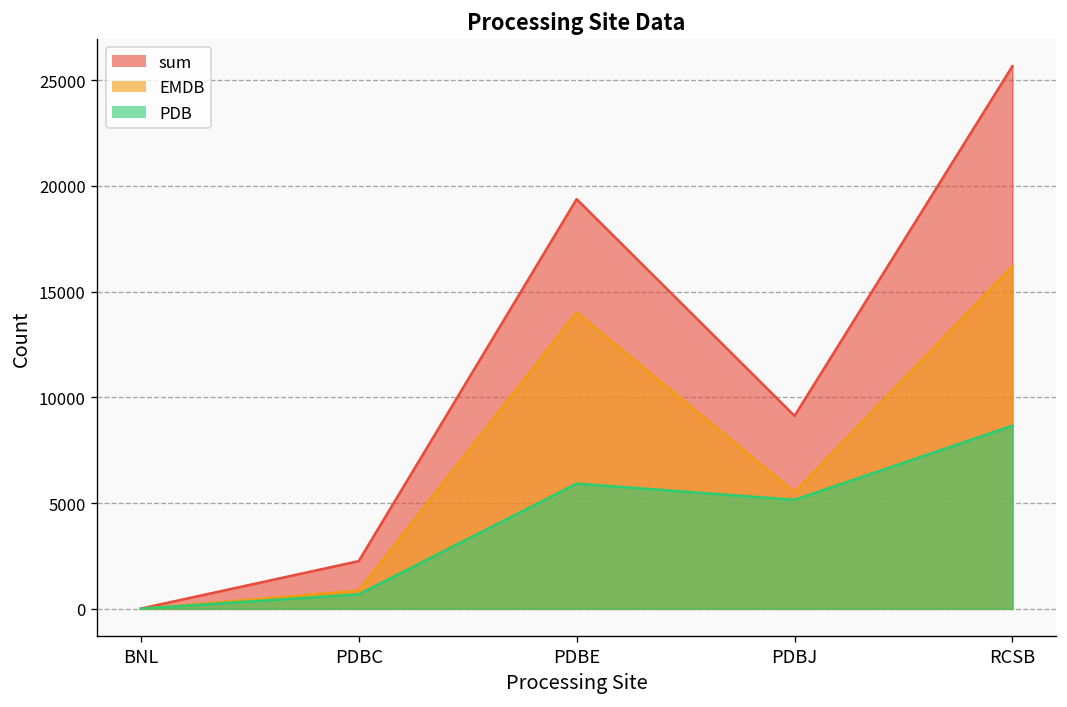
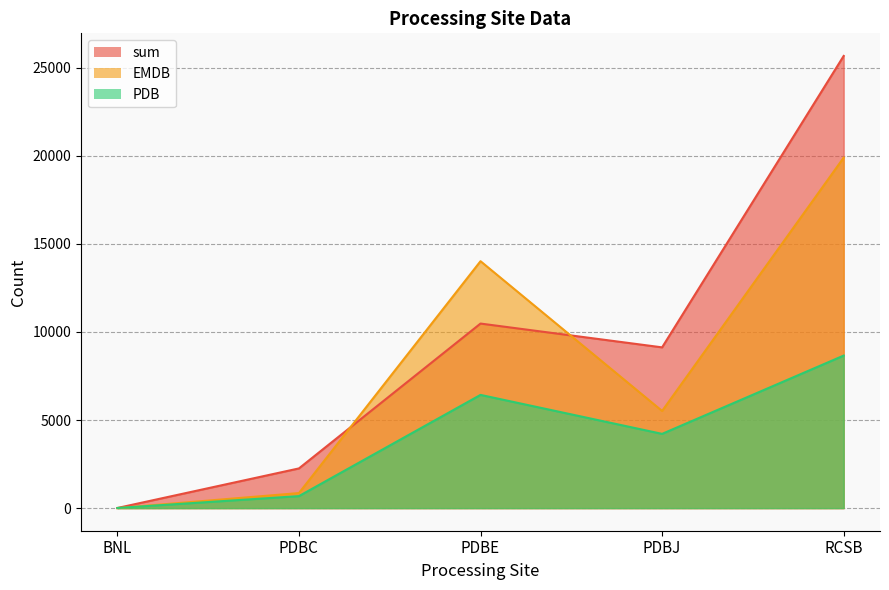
  {
    "sum": {
      "PDBC": 2300,
-     "PDBE": 19400,
+     "PDBE": 10500,
      "PDBJ": 9100,
      "RCSB": 25700
    },
    "EMDB": {
      "PDBC": 900,
      "PDBE": 14000,
      "PDBJ": 5500,
-     "RCSB": 16200
+     "RCSB": 19900
    },
    "PDB": {
      "PDBC": 700,
-     "PDBE": 5900,
-     "PDBJ": 5200,
+     "PDBE": 6400,
+     "PDBJ": 4200,
      "RCSB": 8700
    }
  }
